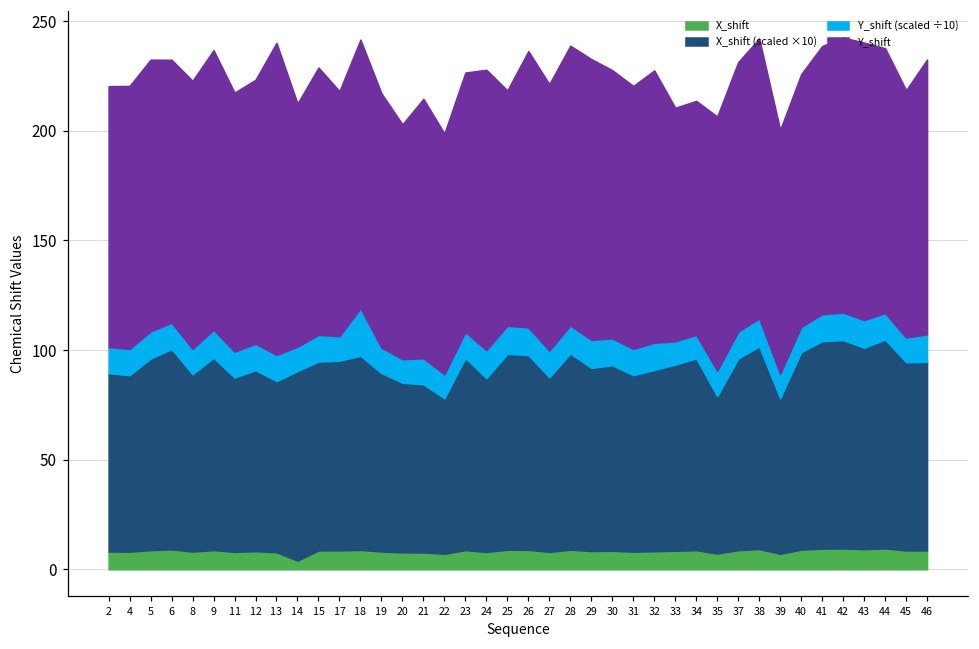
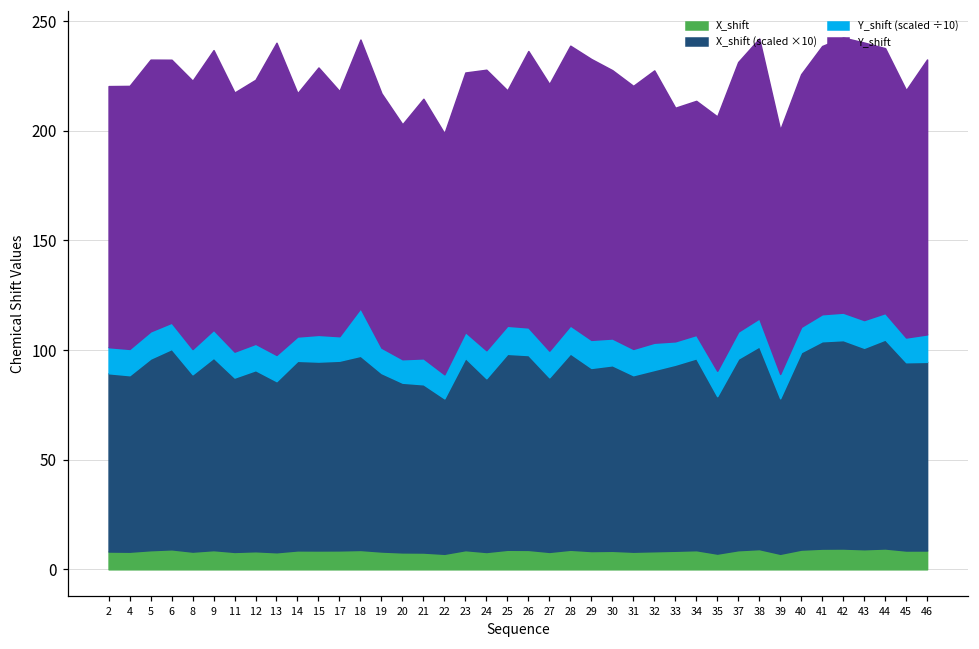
  {
    "X_shift": {
-     "14": 4
+     "14": 9
    },
    "Y_shift": {
      "2": 119,
      "4": 120,
      "5": 124,
      "6": 120,
      "8": 122,
      "9": 128,
      "11": 118,
      "12": 120,
      "13": 142,
      "14": 111,
      "15": 122,
      "17": 112,
      "18": 123,
      "19": 116,
      "20": 107,
      "21": 118,
      "22": 110,
      "23": 118,
      "24": 128,
      "25": 107,
      "26": 126,
      "27": 122,
      "28": 128,
      "29": 128,
      "30": 122,
      "31": 120,
      "32": 124,
      "33": 107,
      "34": 107,
      "35": 116,
      "37": 123,
      "38": 128,
      "39": 111,
      "40": 115,
      "41": 122,
      "42": 125,
      "43": 127,
      "44": 121,
      "45": 113,
      "46": 125
    }
  }
